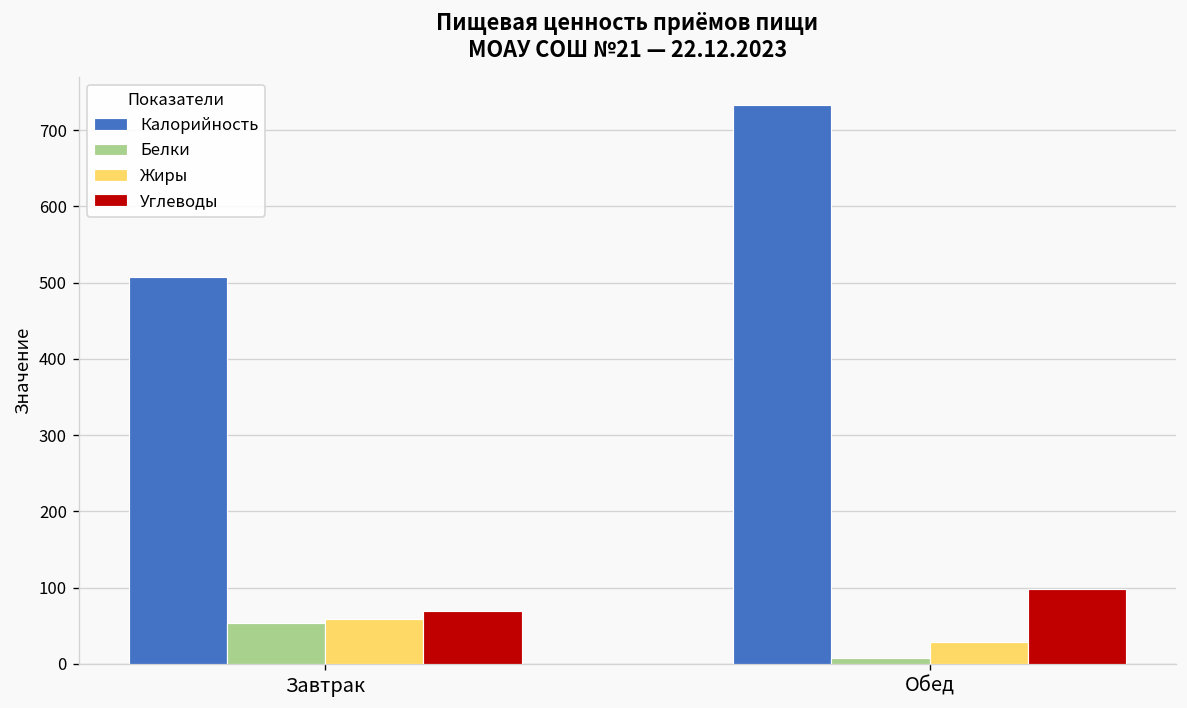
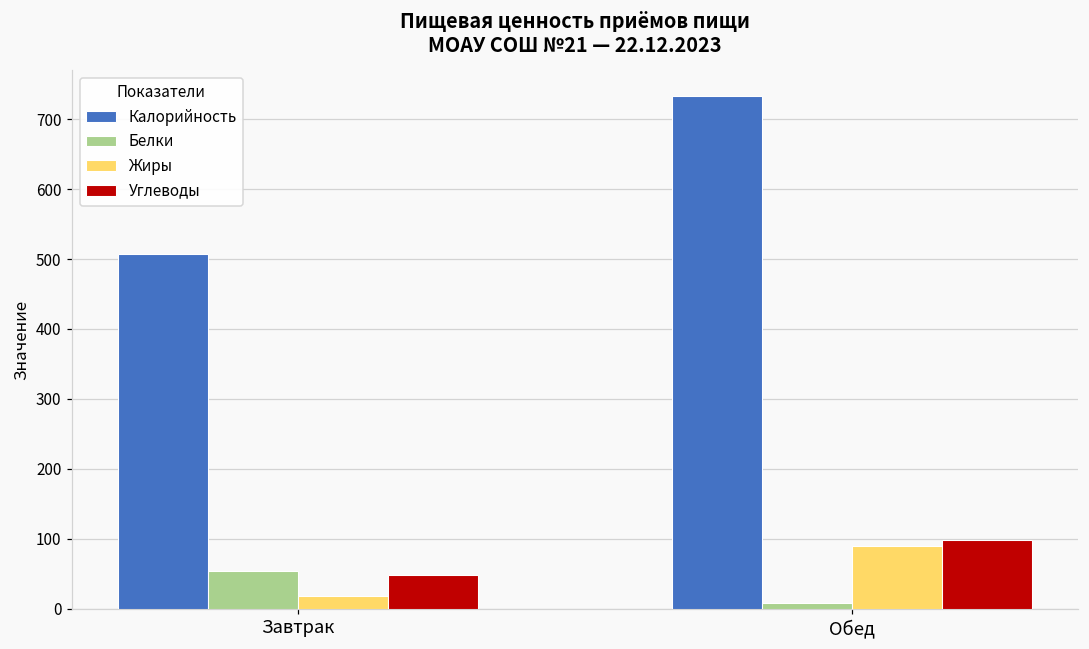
  {
    "Калорийность": {
      "Завтрак": 510,
      "Обед": 730
    },
    "Белки": {
      "Завтрак": 50,
      "Обед": 10
    },
    "Жиры": {
-     "Завтрак": 60,
-     "Обед": 30
+     "Завтрак": 20,
+     "Обед": 90
    },
    "Углеводы": {
-     "Завтрак": 70,
+     "Завтрак": 50,
      "Обед": 100
    }
  }
